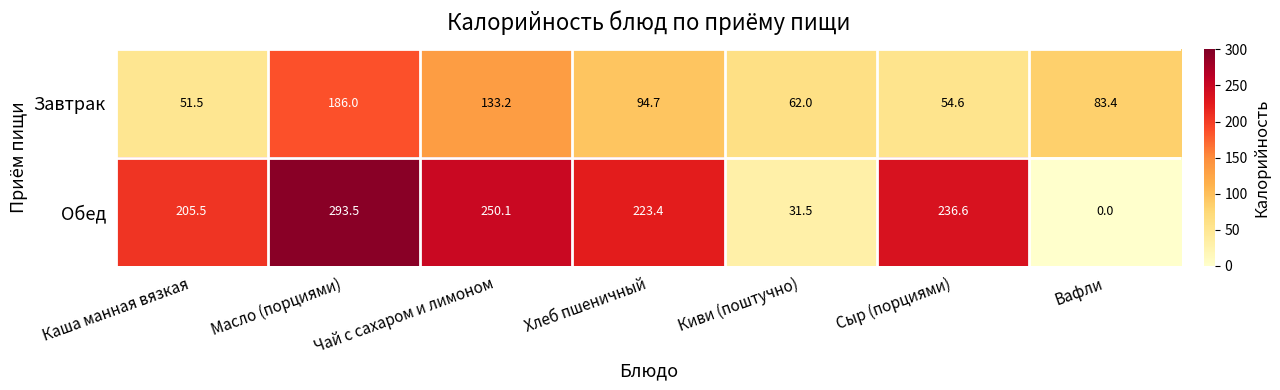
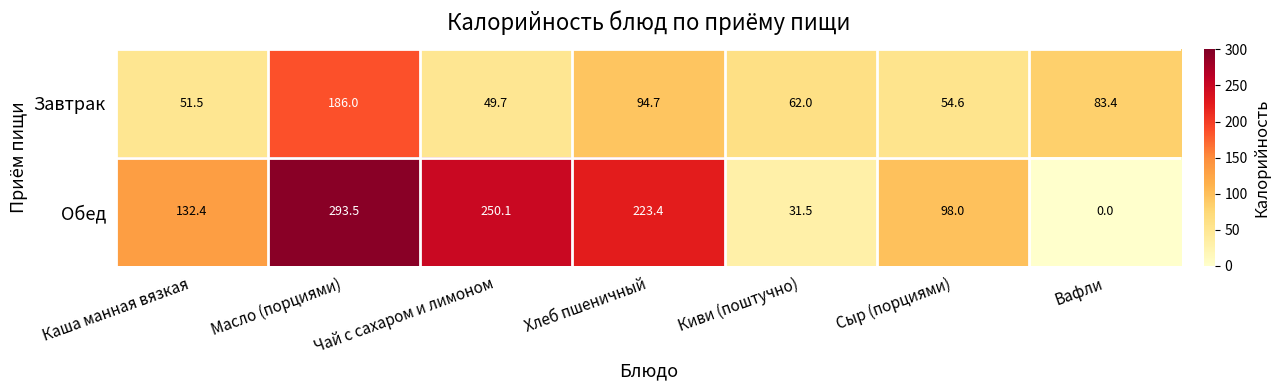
  {
    "Завтрак": {
      "Каша манная вязкая": 51.5,
      "Масло (порциями)": 186.0,
-     "Чай с сахаром и лимоном": 133.2,
+     "Чай с сахаром и лимоном": 49.7,
      "Хлеб пшеничный": 94.7,
      "Киви (поштучно)": 62.0,
      "Сыр (порциями)": 54.6,
      "Вафли": 83.4
    },
    "Обед": {
-     "Каша манная вязкая": 205.5,
+     "Каша манная вязкая": 132.4,
      "Масло (порциями)": 293.5,
      "Чай с сахаром и лимоном": 250.1,
      "Хлеб пшеничный": 223.4,
      "Киви (поштучно)": 31.5,
-     "Сыр (порциями)": 236.6,
+     "Сыр (порциями)": 98.0,
      "Вафли": 0.0
    }
  }
